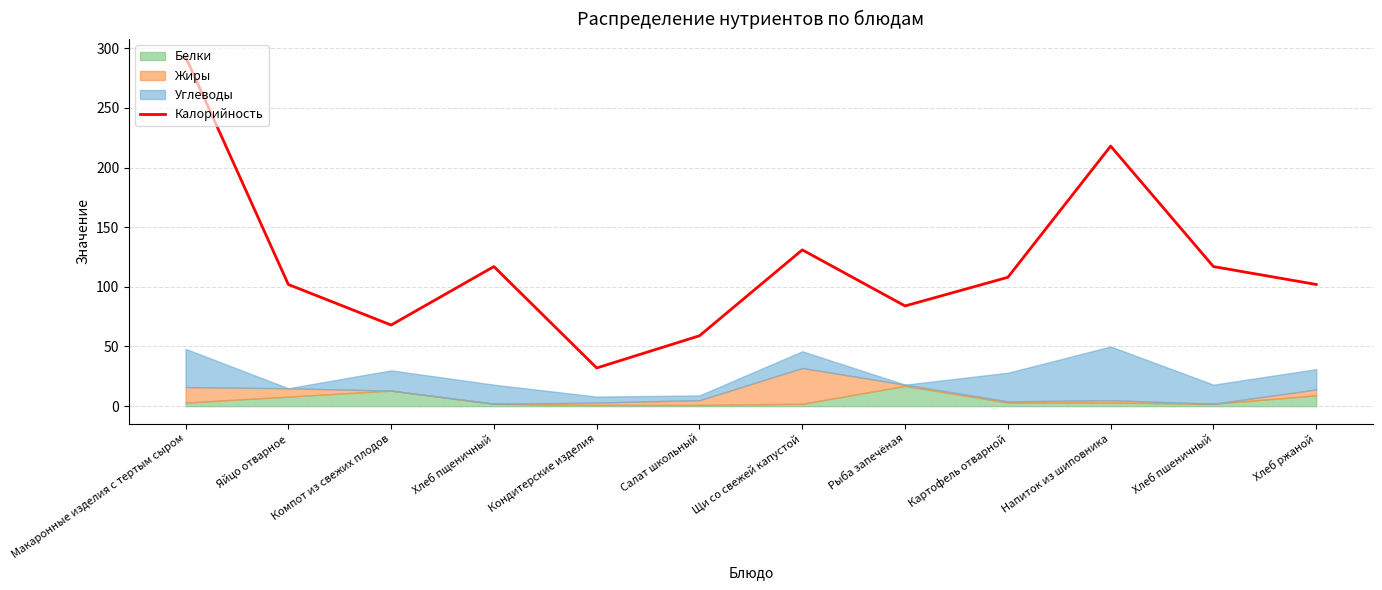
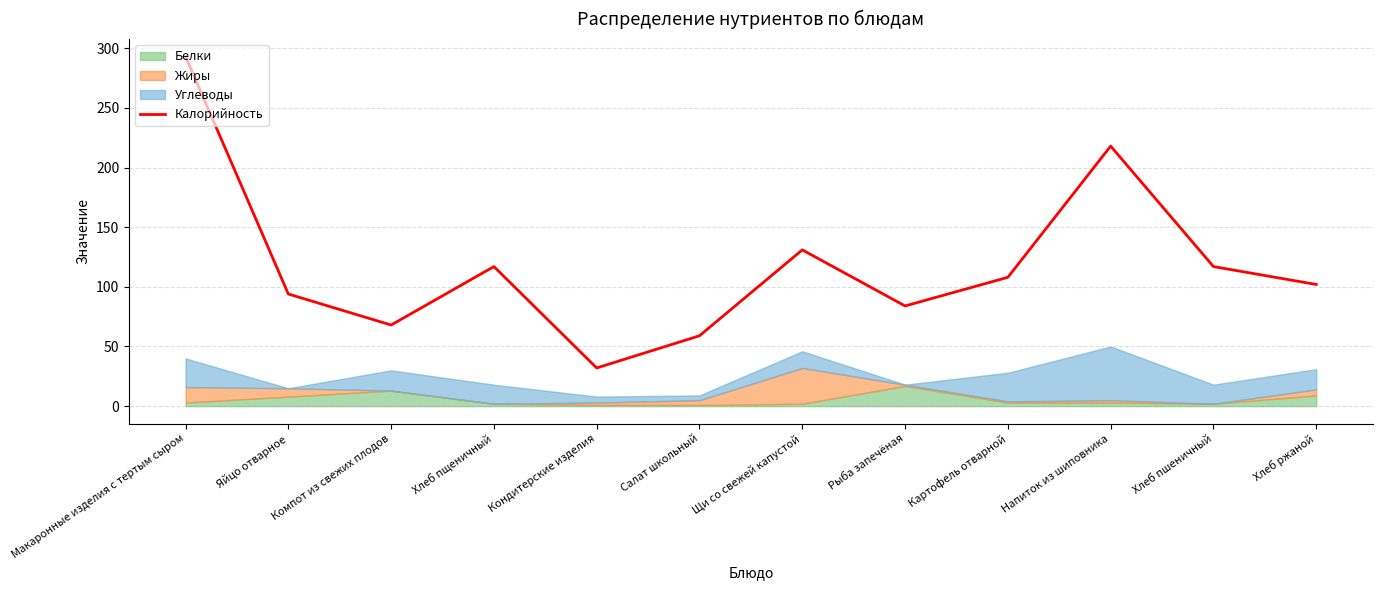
  {
    "Белки": {
      "Макаронные изделия с тертым сыром": 3,
      "Яйцо отварное": 8,
      "Хлеб ржаной": 9
    },
    "Калорийность": {
-     "Яйцо отварное": 102,
+     "Яйцо отварное": 94,
      "Компот из свежих плодов": 68,
      "Хлеб пщеничный": 117,
      "Кондитерские изделия": 32,
      "Салат школьный": 59,
      "Щи со свежей капустой": 131,
      "Рыба запечёная": 84,
      "Картофель отварной": 108,
      "Напиток из шиповника": 218,
      "Хлеб пшеничный": 117,
      "Хлеб ржаной": 102
    },
    "Жиры": {
      "Макаронные изделия с тертым сыром": 13,
      "Салат школьный": 4,
      "Щи со свежей капустой": 30,
      "Хлеб ржаной": 5
    },
    "Углеводы": {
-     "Макаронные изделия с тертым сыром": 32,
+     "Макаронные изделия с тертым сыром": 24,
      "Компот из свежих плодов": 17,
      "Хлеб пщеничный": 16,
      "Кондитерские изделия": 5,
      "Салат школьный": 4,
      "Щи со свежей капустой": 14,
      "Картофель отварной": 24,
      "Напиток из шиповника": 45,
      "Хлеб пшеничный": 16,
      "Хлеб ржаной": 17
    }
  }
